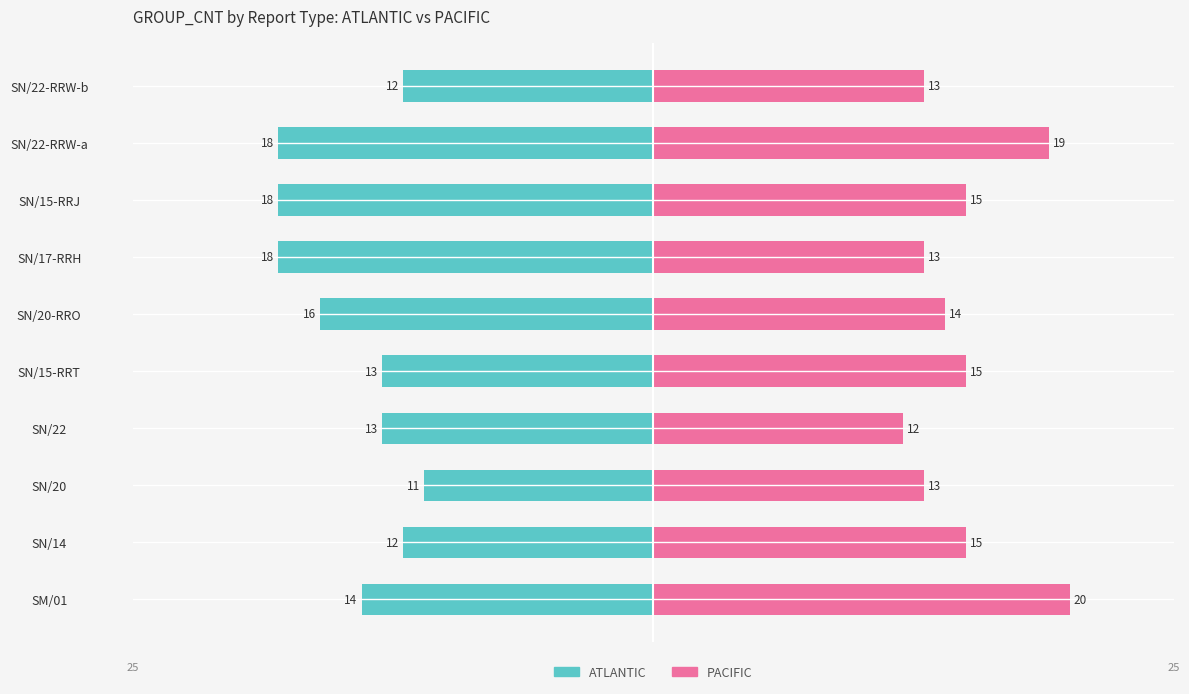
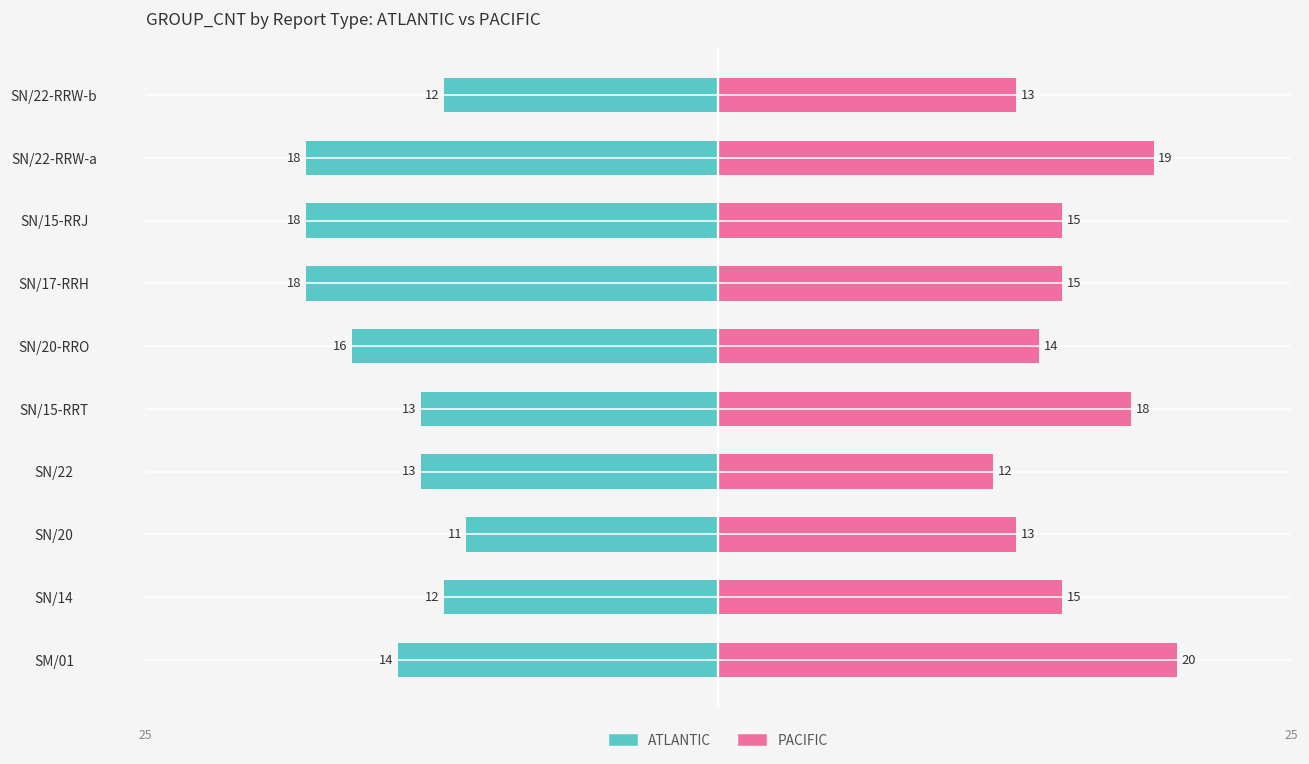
  {
    "PACIFIC": {
      "SN/22-RRW-b": 13,
      "SN/22-RRW-a": 19,
      "SN/15-RRJ": 15,
-     "SN/17-RRH": 13,
+     "SN/17-RRH": 15,
      "SN/20-RRO": 14,
-     "SN/15-RRT": 15,
+     "SN/15-RRT": 18,
      "SN/22": 12,
      "SN/20": 13,
      "SN/14": 15,
      "SM/01": 20
    }
  }
